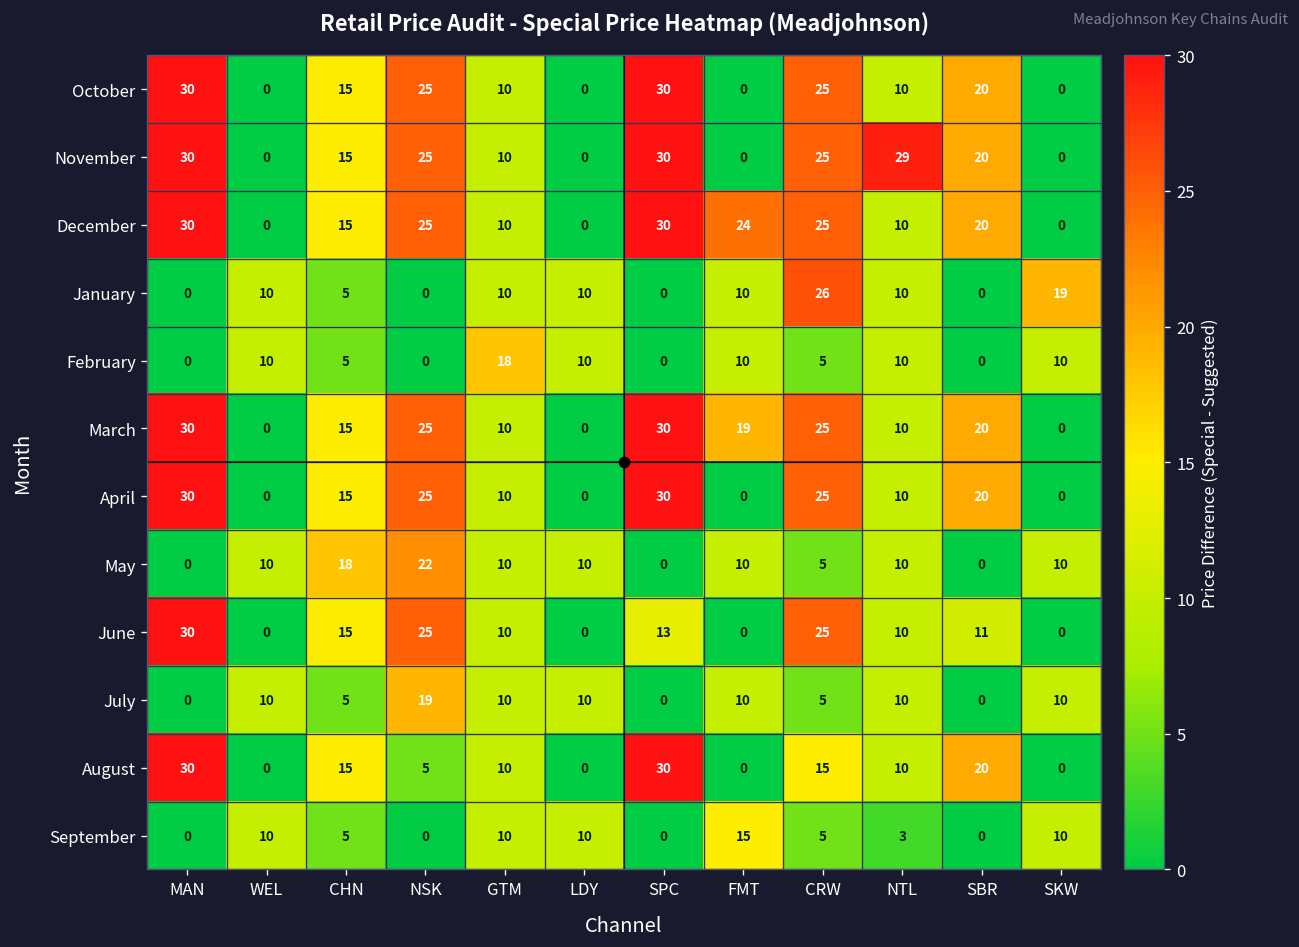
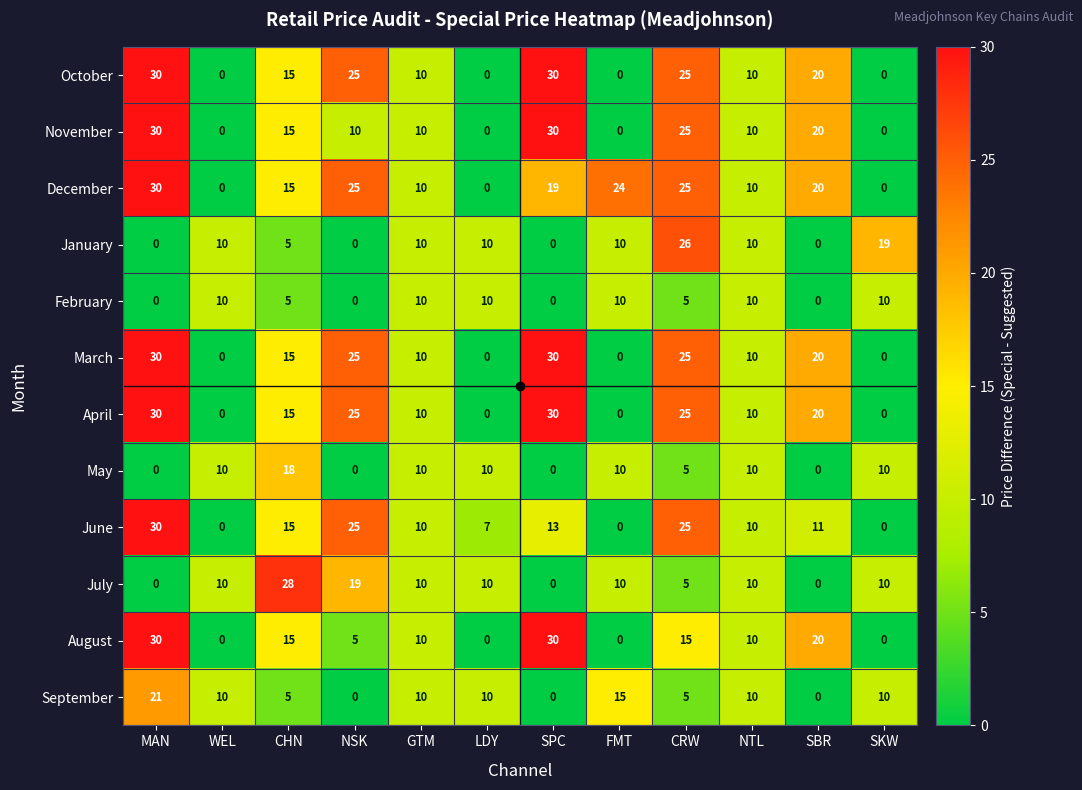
  {
    "October": {
      "MAN": 30,
      "WEL": 0,
      "CHN": 15,
      "NSK": 25,
      "GTM": 10,
      "LDY": 0,
      "SPC": 30,
      "FMT": 0,
      "CRW": 25,
      "NTL": 10,
      "SBR": 20,
      "SKW": 0
    },
    "November": {
      "MAN": 30,
      "WEL": 0,
      "CHN": 15,
-     "NSK": 25,
+     "NSK": 10,
      "GTM": 10,
      "LDY": 0,
      "SPC": 30,
      "FMT": 0,
      "CRW": 25,
-     "NTL": 29,
+     "NTL": 10,
      "SBR": 20,
      "SKW": 0
    },
    "December": {
      "MAN": 30,
      "WEL": 0,
      "CHN": 15,
      "NSK": 25,
      "GTM": 10,
      "LDY": 0,
-     "SPC": 30,
+     "SPC": 19,
      "FMT": 24,
      "CRW": 25,
      "NTL": 10,
      "SBR": 20,
      "SKW": 0
    },
    "January": {
      "MAN": 0,
      "WEL": 10,
      "CHN": 5,
      "NSK": 0,
      "GTM": 10,
      "LDY": 10,
      "SPC": 0,
      "FMT": 10,
      "CRW": 26,
      "NTL": 10,
      "SBR": 0,
      "SKW": 19
    },
    "February": {
      "MAN": 0,
      "WEL": 10,
      "CHN": 5,
      "NSK": 0,
-     "GTM": 18,
+     "GTM": 10,
      "LDY": 10,
      "SPC": 0,
      "FMT": 10,
      "CRW": 5,
      "NTL": 10,
      "SBR": 0,
      "SKW": 10
    },
    "March": {
      "MAN": 30,
      "WEL": 0,
      "CHN": 15,
      "NSK": 25,
      "GTM": 10,
      "LDY": 0,
      "SPC": 30,
-     "FMT": 19,
+     "FMT": 0,
      "CRW": 25,
      "NTL": 10,
      "SBR": 20,
      "SKW": 0
    },
    "April": {
      "MAN": 30,
      "WEL": 0,
      "CHN": 15,
      "NSK": 25,
      "GTM": 10,
      "LDY": 0,
      "SPC": 30,
      "FMT": 0,
      "CRW": 25,
      "NTL": 10,
      "SBR": 20,
      "SKW": 0
    },
    "May": {
      "MAN": 0,
      "WEL": 10,
      "CHN": 18,
-     "NSK": 22,
+     "NSK": 0,
      "GTM": 10,
      "LDY": 10,
      "SPC": 0,
      "FMT": 10,
      "CRW": 5,
      "NTL": 10,
      "SBR": 0,
      "SKW": 10
    },
    "June": {
      "MAN": 30,
      "WEL": 0,
      "CHN": 15,
      "NSK": 25,
      "GTM": 10,
-     "LDY": 0,
+     "LDY": 7,
      "SPC": 13,
      "FMT": 0,
      "CRW": 25,
      "NTL": 10,
      "SBR": 11,
      "SKW": 0
    },
    "July": {
      "MAN": 0,
      "WEL": 10,
-     "CHN": 5,
+     "CHN": 28,
      "NSK": 19,
      "GTM": 10,
      "LDY": 10,
      "SPC": 0,
      "FMT": 10,
      "CRW": 5,
      "NTL": 10,
      "SBR": 0,
      "SKW": 10
    },
    "August": {
      "MAN": 30,
      "WEL": 0,
      "CHN": 15,
      "NSK": 5,
      "GTM": 10,
      "LDY": 0,
      "SPC": 30,
      "FMT": 0,
      "CRW": 15,
      "NTL": 10,
      "SBR": 20,
      "SKW": 0
    },
    "September": {
-     "MAN": 0,
+     "MAN": 21,
      "WEL": 10,
      "CHN": 5,
      "NSK": 0,
      "GTM": 10,
      "LDY": 10,
      "SPC": 0,
      "FMT": 15,
      "CRW": 5,
-     "NTL": 3,
+     "NTL": 10,
      "SBR": 0,
      "SKW": 10
    }
  }
